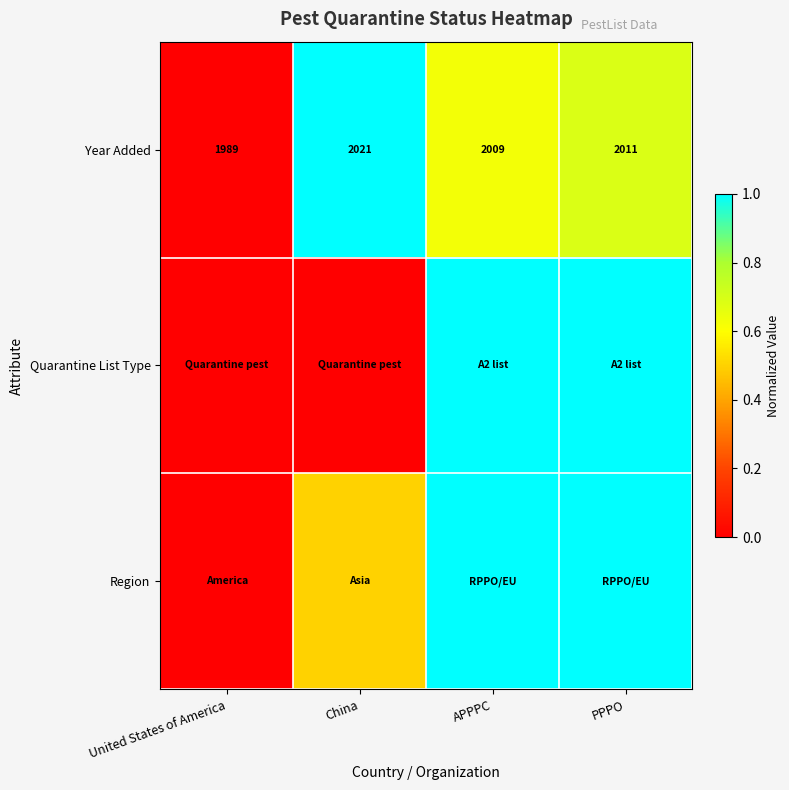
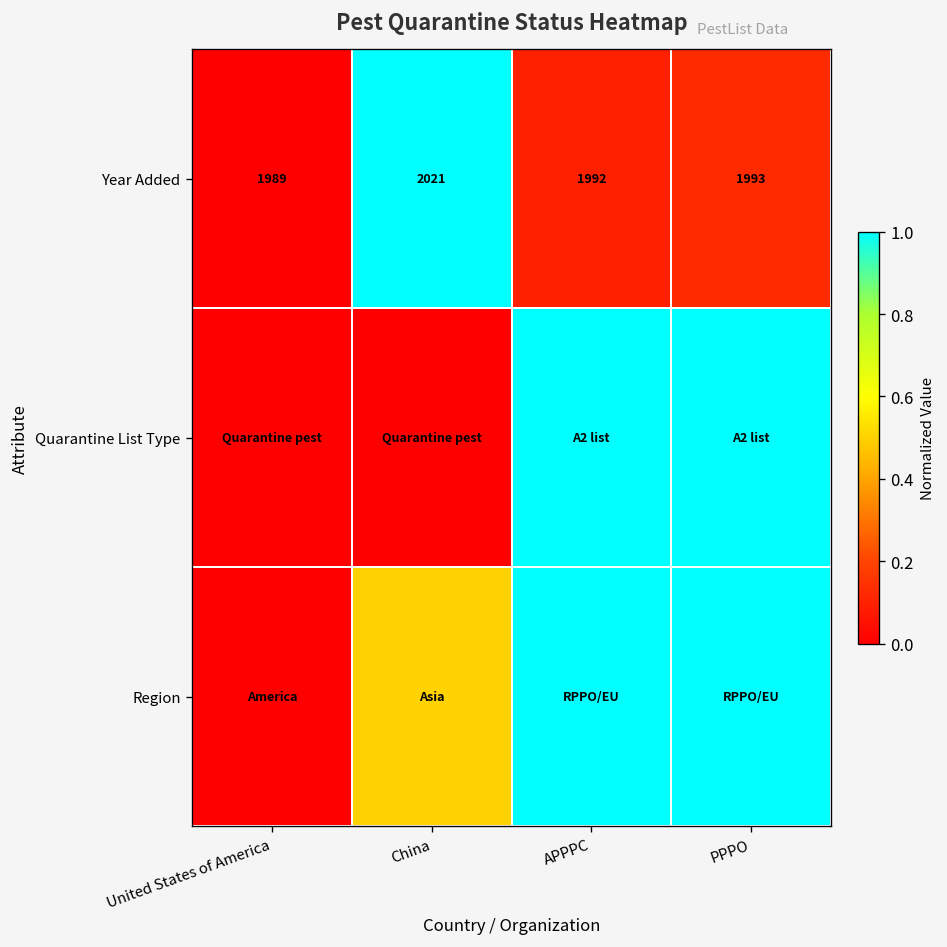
  {
    "Year Added": {
      "United States of America": 1989,
      "China": 2021,
-     "APPPC": 2009,
-     "PPPO": 2011
+     "APPPC": 1992,
+     "PPPO": 1993
    }
  }
